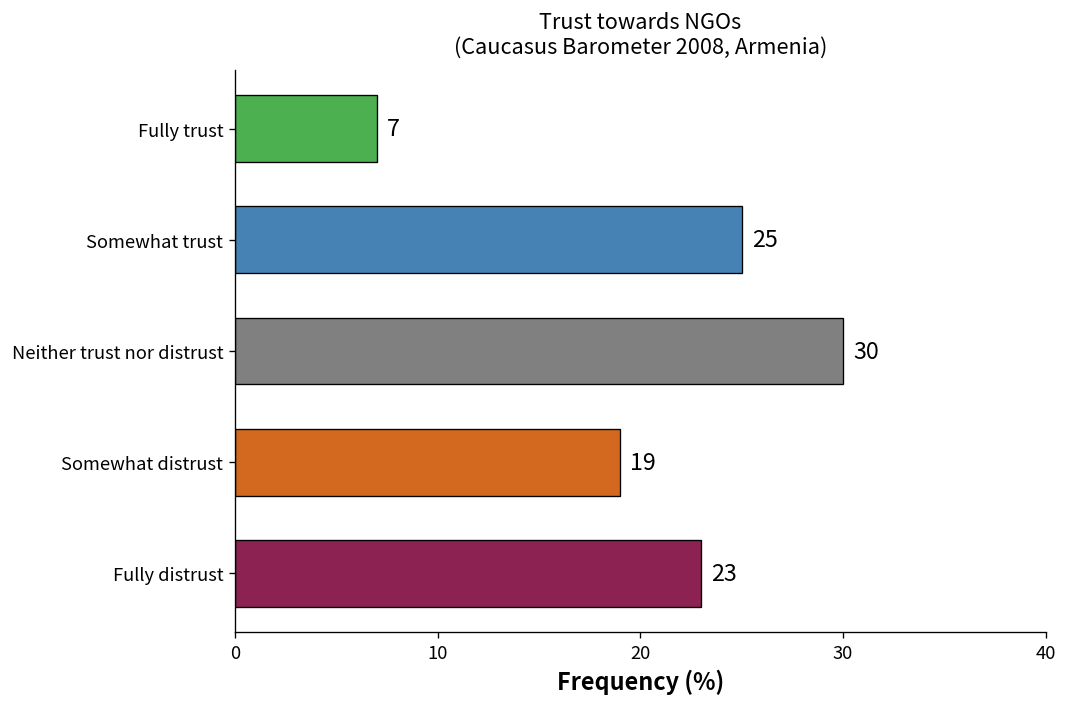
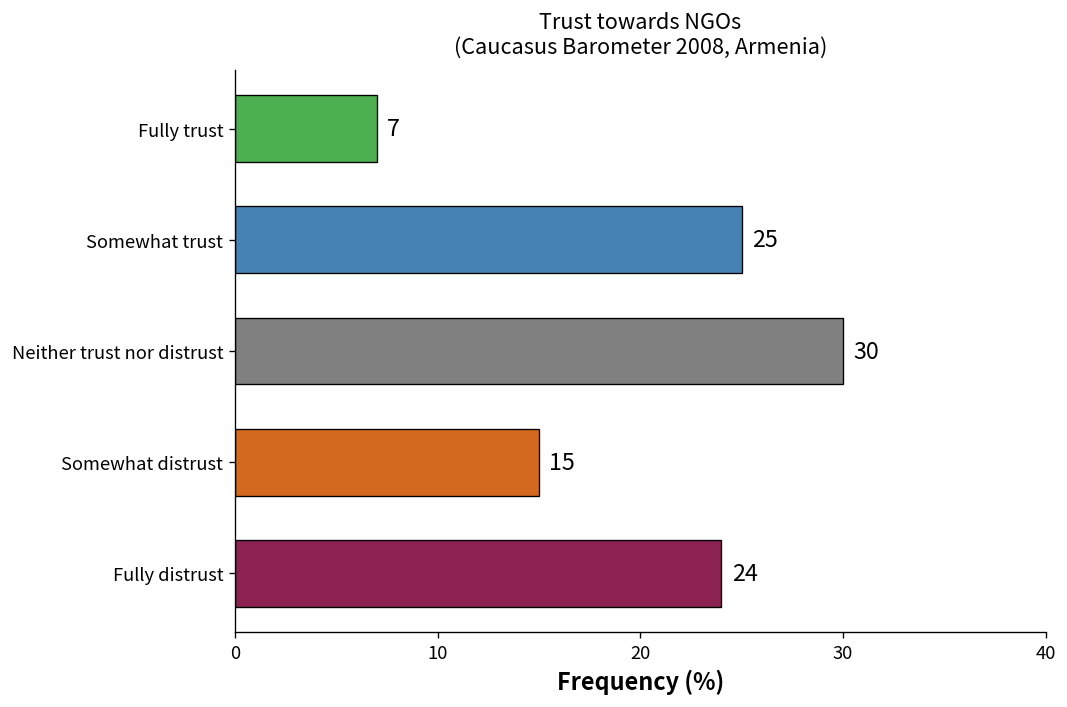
  {
    "Fully trust": 7,
    "Somewhat trust": 25,
    "Neither trust nor distrust": 30,
-   "Somewhat distrust": 19,
-   "Fully distrust": 23
+   "Somewhat distrust": 15,
+   "Fully distrust": 24
  }
